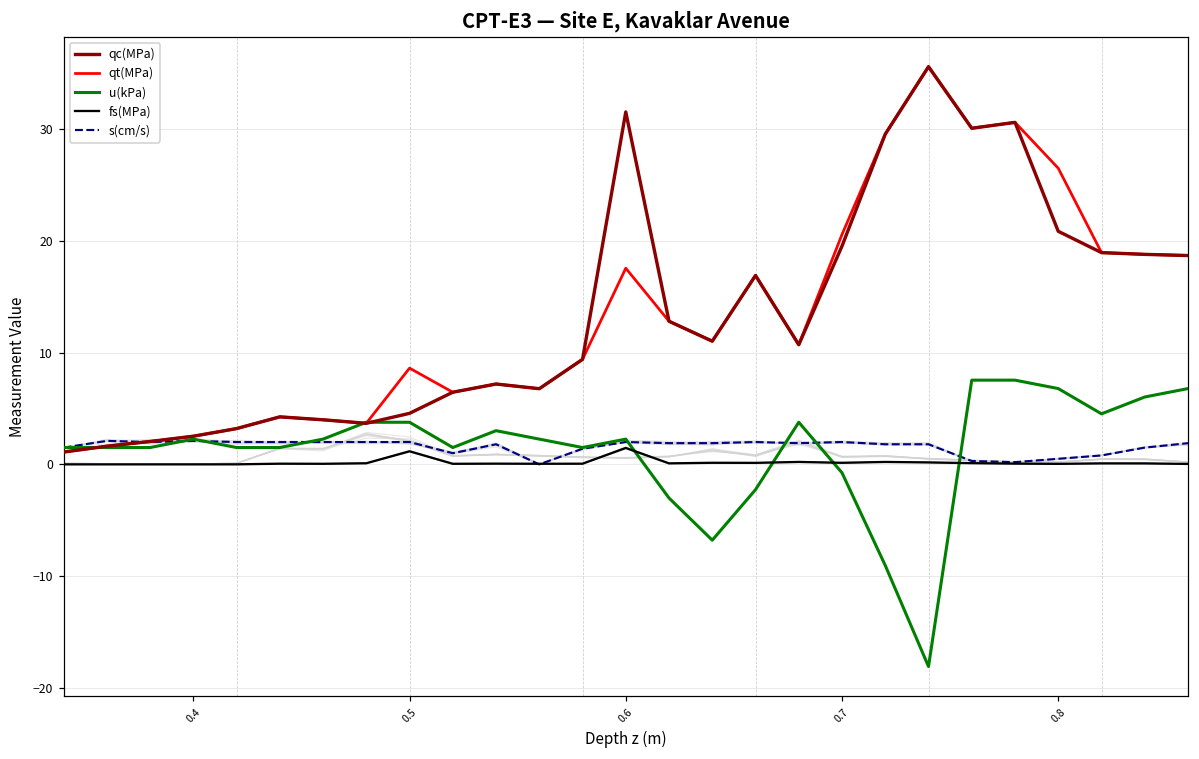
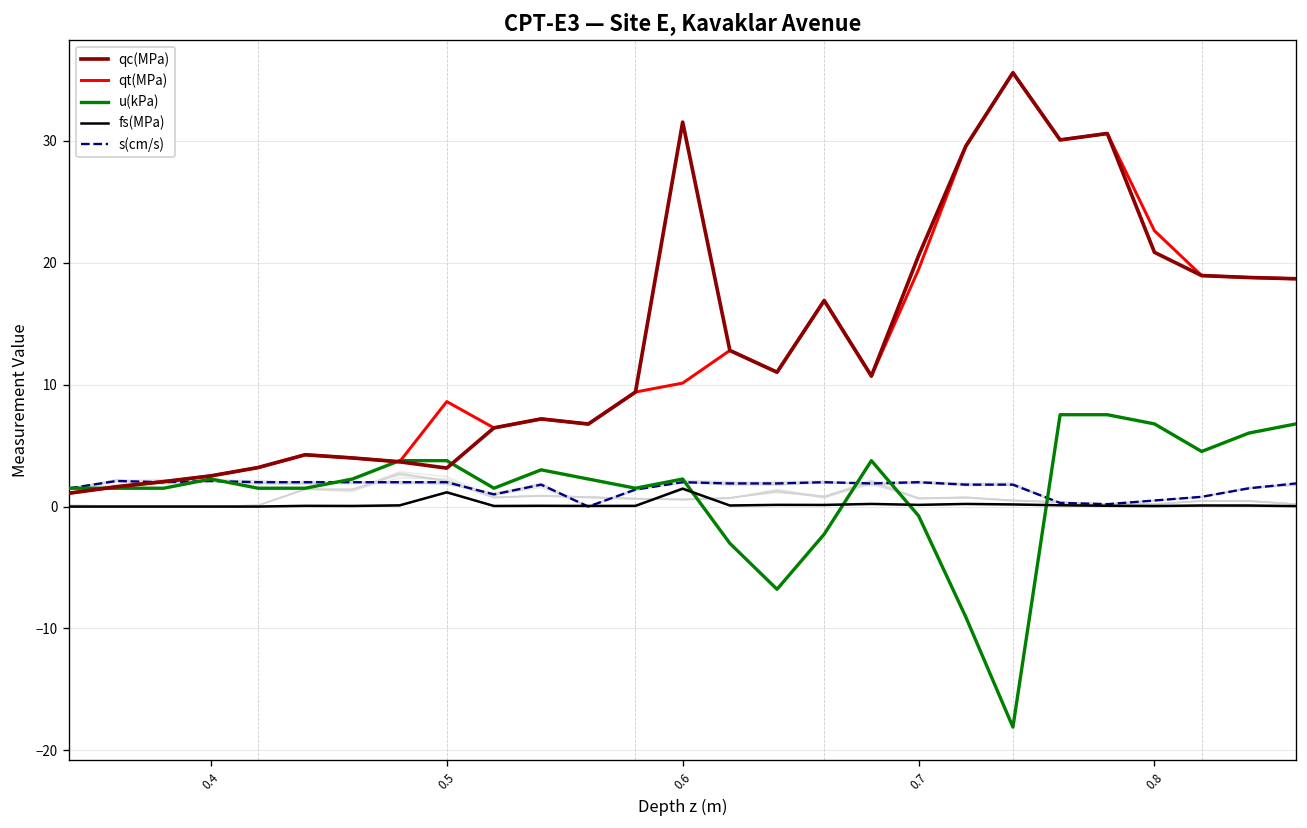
  {
    "qc(MPa)": {
-     "0.5": 4.6,
+     "0.5": 3.2,
      "0.6": 31.5,
-     "0.7": 19.5,
+     "0.7": 20.6,
      "0.8": 20.9
    },
    "qt(MPa)": {
      "0.5": 8.6,
-     "0.6": 17.6,
-     "0.7": 20.6,
-     "0.8": 26.5
+     "0.6": 10.1,
+     "0.7": 19.5,
+     "0.8": 22.6
    },
    "u(kPa)": {
      "0.5": 3.8,
      "0.7": -0.8,
      "0.8": 6.8
    }
  }
